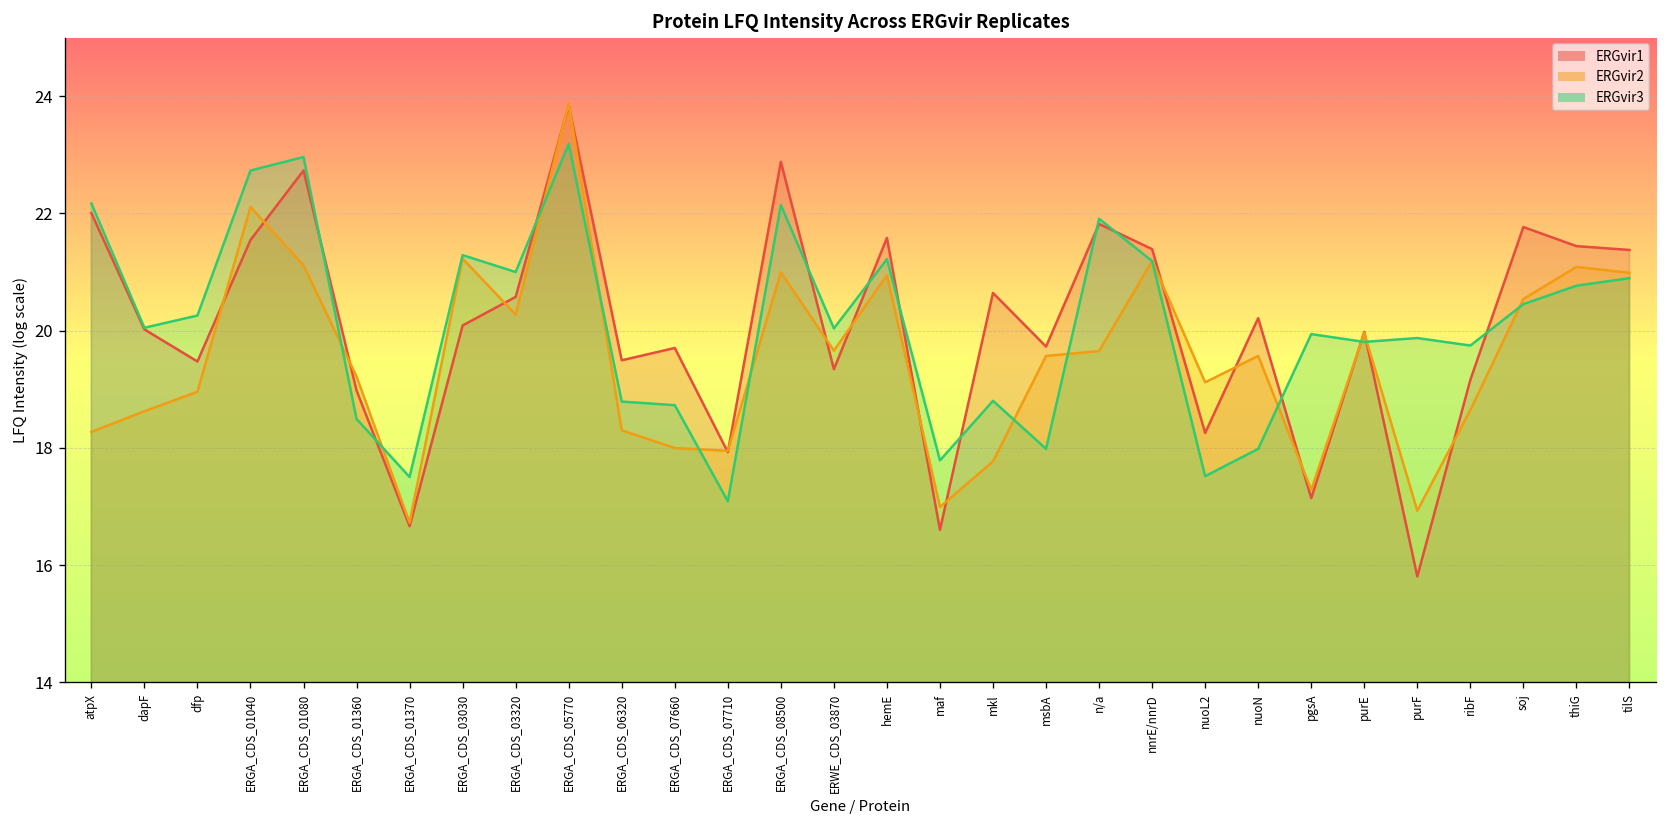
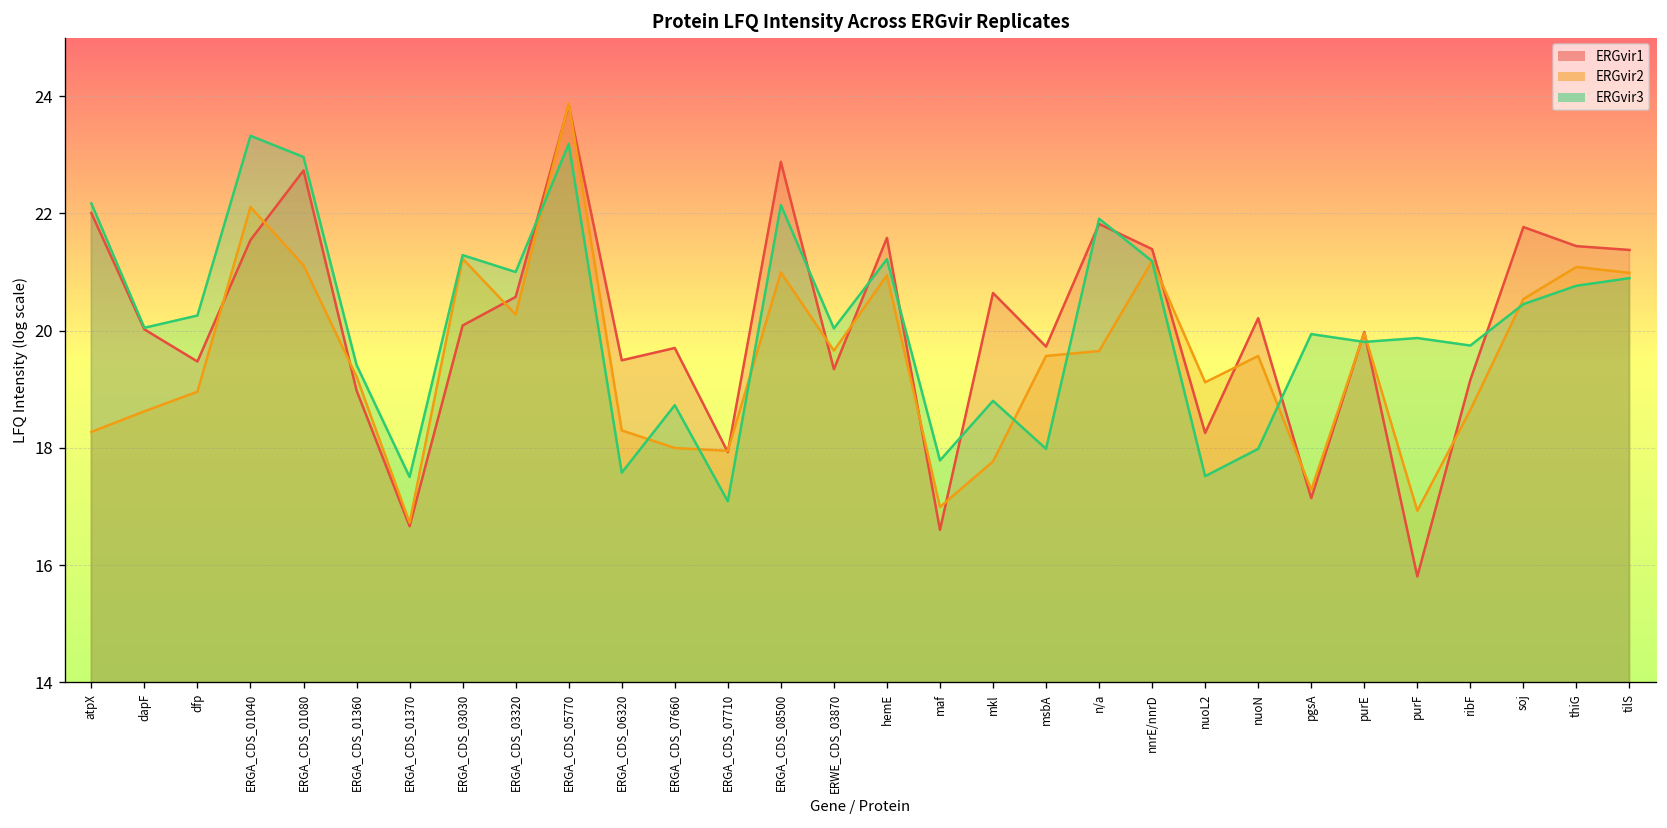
  {
    "ERGvir3": {
      "atpX": 22.2,
      "dfp": 20.3,
-     "ERGA_CDS_01040": 22.7,
+     "ERGA_CDS_01040": 23.3,
      "ERGA_CDS_01080": 23.0,
-     "ERGA_CDS_01360": 18.5,
+     "ERGA_CDS_01360": 19.4,
      "ERGA_CDS_01370": 17.5,
      "ERGA_CDS_03030": 21.3,
      "ERGA_CDS_03320": 21.0,
      "ERGA_CDS_05770": 23.2,
-     "ERGA_CDS_06320": 18.8,
+     "ERGA_CDS_06320": 17.6,
      "ERGA_CDS_07660": 18.7,
      "ERGA_CDS_07710": 17.1,
      "ERGA_CDS_08500": 22.1,
      "ERWE_CDS_03870": 20.0,
      "hemE": 21.2,
      "maf": 17.8,
      "mkl": 18.8,
      "msbA": 18.0,
      "n/a": 21.9,
      "nuoL2": 17.5,
      "nuoN": 18.0,
      "pgsA": 19.9,
      "purE": 19.8,
      "purF": 19.9,
      "ribF": 19.7,
      "soj": 20.5,
      "thiG": 20.8,
      "tilS": 20.9
    }
  }
